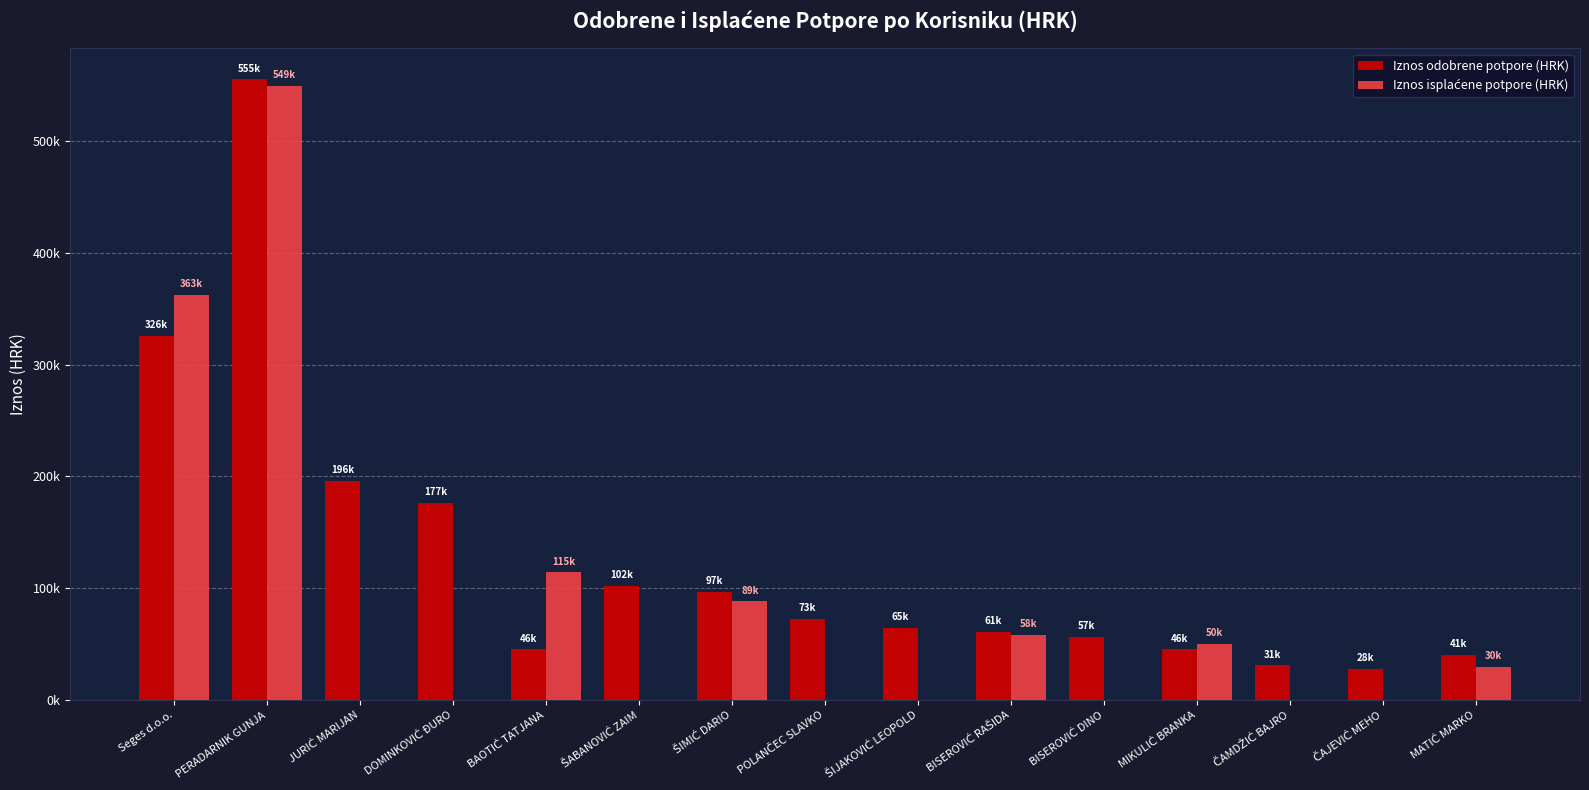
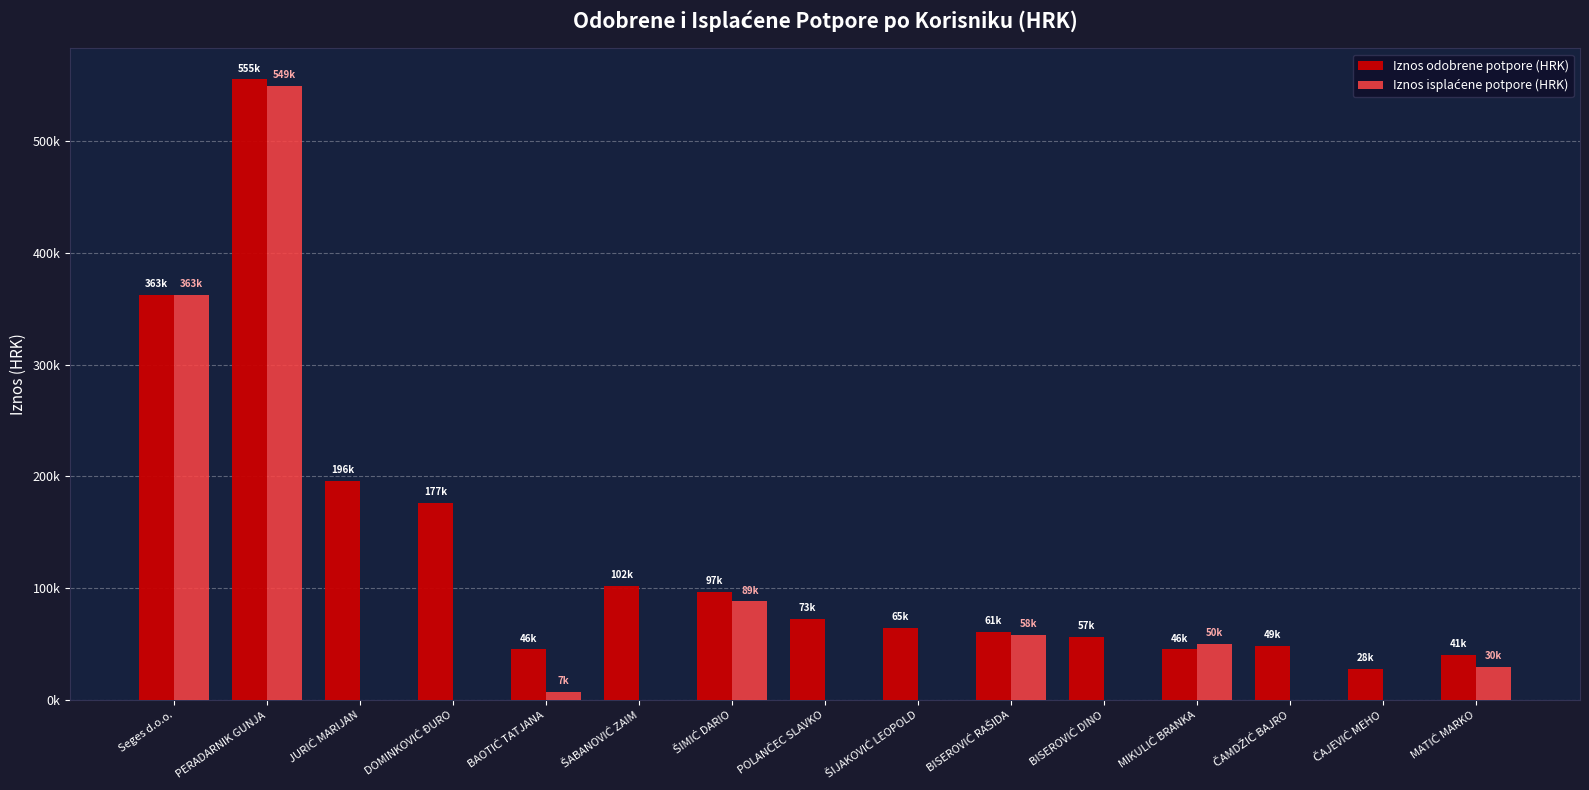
  {
    "Iznos odobrene potpore (HRK)": {
-     "Seges d.o.o.": "326k",
+     "Seges d.o.o.": "363k",
      "PERADARNIK GUNJA": "555k",
      "JURIĆ MARIJAN": "196k",
      "DOMINKOVIĆ ĐURO": "177k",
      "BAOTIĆ TATJANA": "46k",
      "ŠABANOVIĆ ZAIM": "102k",
      "ŠIMIĆ DARIO": "97k",
      "POLANČEC SLAVKO": "73k",
      "ŠIJAKOVIĆ LEOPOLD": "65k",
      "BISEROVIĆ RAŠIDA": "61k",
      "BISEROVIĆ DINO": "57k",
      "MIKULIĆ BRANKA": "46k",
-     "ČAMDŽIĆ BAJRO": "31k",
+     "ČAMDŽIĆ BAJRO": "49k",
      "ČAJEVIĆ MEHO": "28k",
      "MATIĆ MARKO": "41k"
    },
    "Iznos isplaćene potpore (HRK)": {
      "Seges d.o.o.": "363k",
      "PERADARNIK GUNJA": "549k",
-     "BAOTIĆ TATJANA": "115k",
+     "BAOTIĆ TATJANA": "7k",
      "ŠIMIĆ DARIO": "89k",
      "BISEROVIĆ RAŠIDA": "58k",
      "MIKULIĆ BRANKA": "50k",
      "MATIĆ MARKO": "30k"
    }
  }
